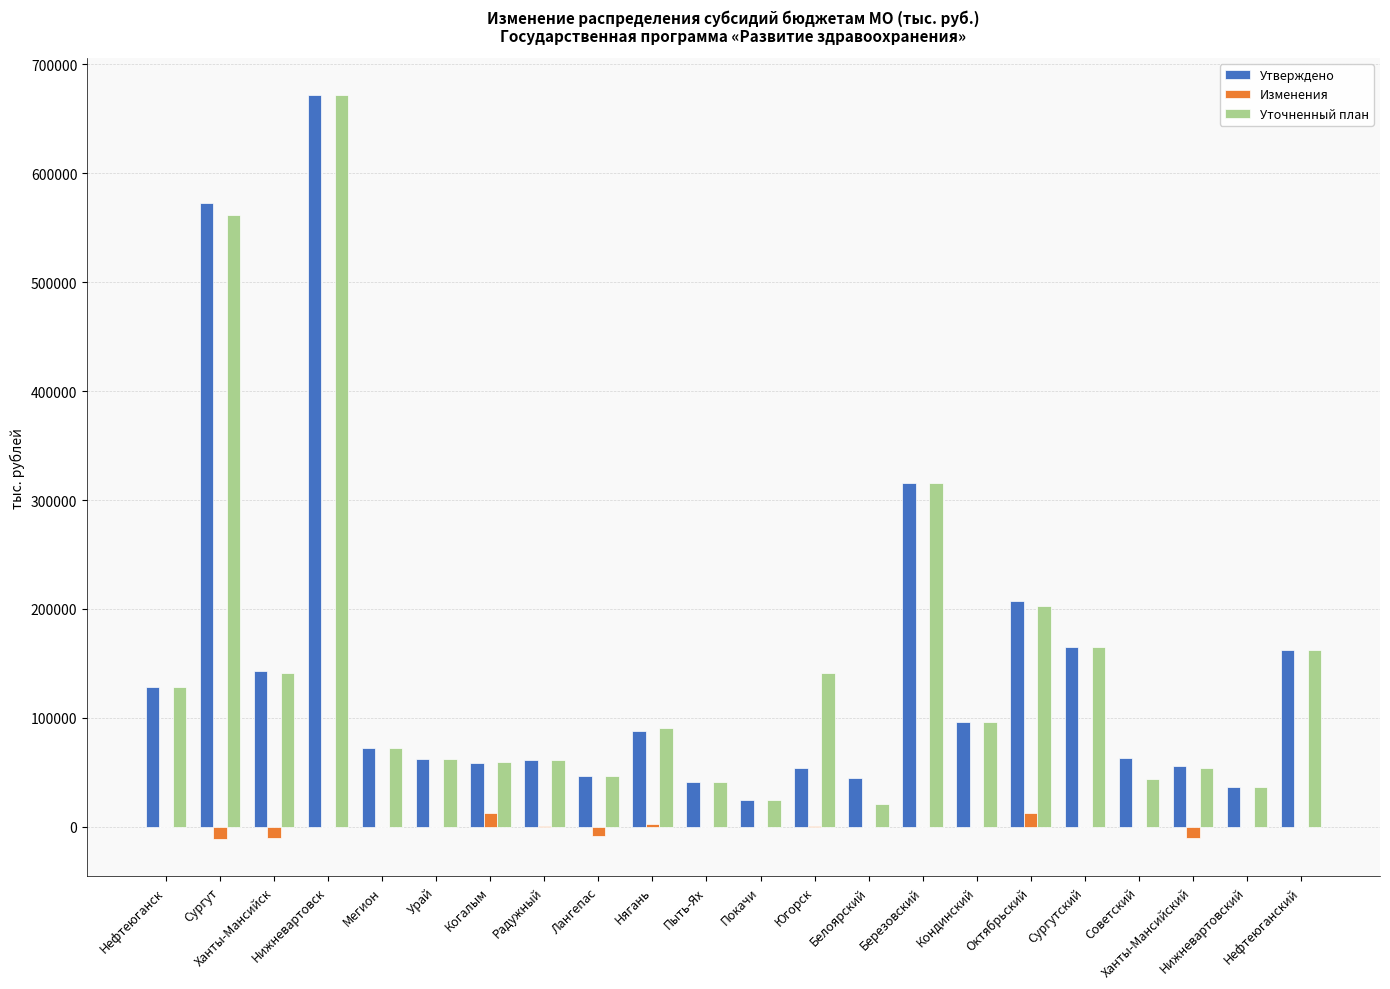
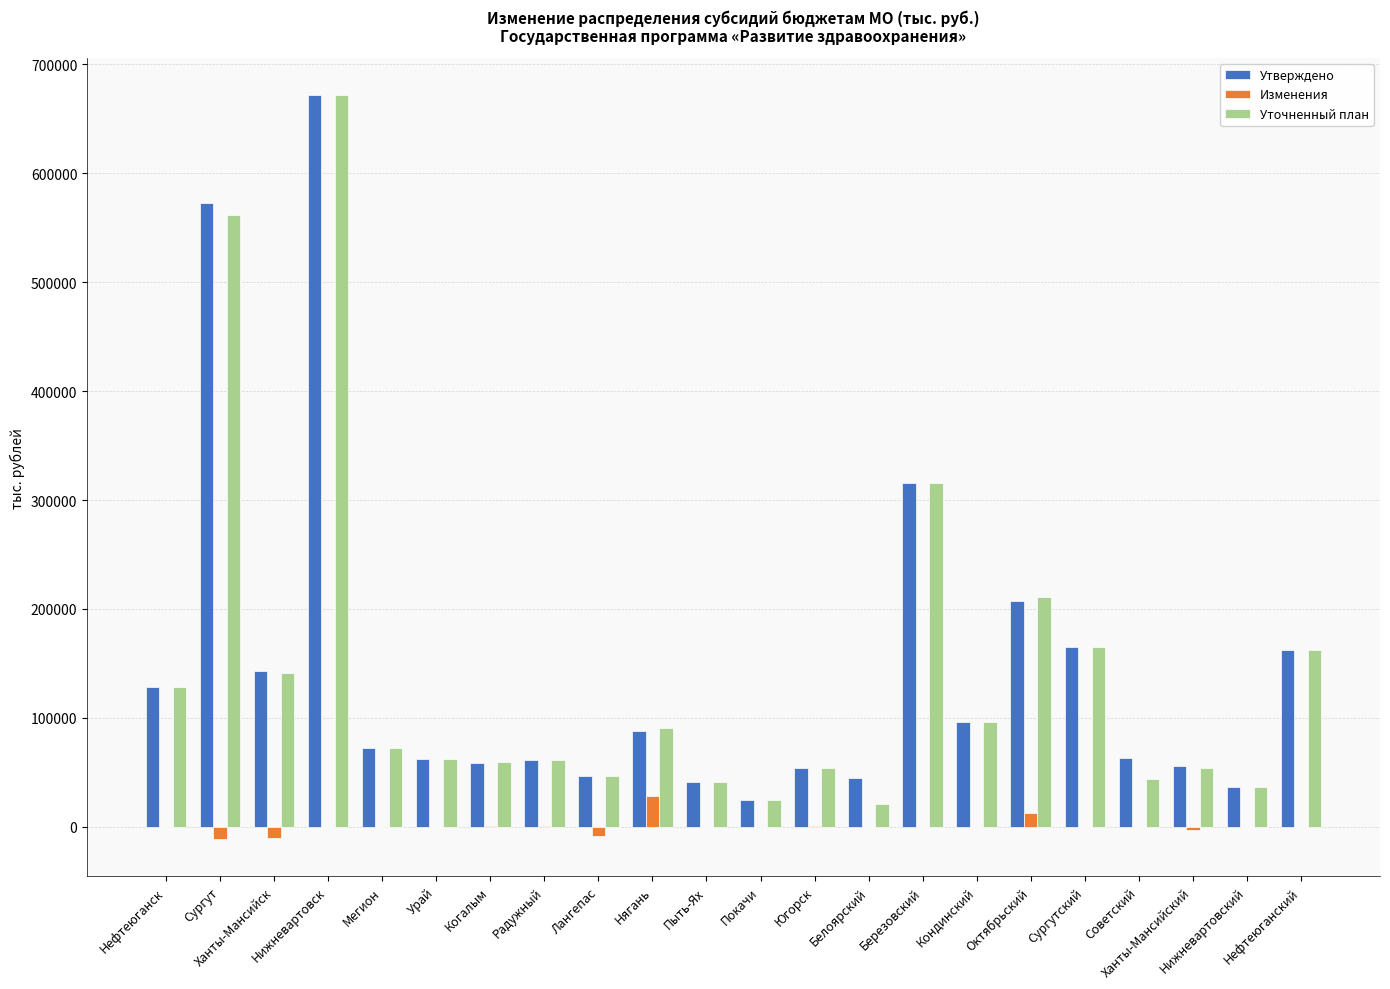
  {
    "Утверждено": {
      "Нефтеюганск": 129000,
      "Сургут": 572000,
      "Ханты-Мансийск": 143000,
      "Нижневартовск": 672000,
      "Мегион": 72000,
      "Урай": 62000,
      "Когалым": 58000,
      "Радужный": 61000,
      "Лангепас": 47000,
      "Нягань": 88000,
      "Пыть-Ях": 41000,
      "Покачи": 25000,
      "Югорск": 54000,
      "Белоярский": 45000,
      "Березовский": 316000,
      "Кондинский": 96000,
      "Октябрьский": 207000,
      "Сургутский": 165000,
      "Советский": 63000,
      "Ханты-Мансийский": 56000,
      "Нижневартовский": 37000,
      "Нефтеюганский": 162000
    },
    "Изменения": {
      "Нефтеюганск": 0,
      "Сургут": -11000,
      "Ханты-Мансийск": -10000,
      "Нижневартовск": 0,
      "Мегион": 0,
      "Урай": 0,
-     "Когалым": 12000,
+     "Когалым": 1000,
      "Лангепас": -8000,
-     "Нягань": 2000,
+     "Нягань": 29000,
      "Пыть-Ях": 0,
      "Белоярский": 0,
      "Березовский": 0,
      "Кондинский": 0,
      "Октябрьский": 12000,
      "Сургутский": 0,
      "Советский": 0,
-     "Ханты-Мансийский": -10000,
+     "Ханты-Мансийский": -3000,
      "Нижневартовский": 0,
      "Нефтеюганский": 0
    },
    "Уточненный план": {
      "Нефтеюганск": 129000,
      "Сургут": 561000,
      "Ханты-Мансийск": 141000,
      "Нижневартовск": 672000,
      "Мегион": 72000,
      "Урай": 62000,
      "Когалым": 59000,
      "Радужный": 62000,
      "Лангепас": 46000,
      "Нягань": 91000,
      "Пыть-Ях": 41000,
      "Покачи": 25000,
-     "Югорск": 142000,
+     "Югорск": 54000,
      "Белоярский": 21000,
      "Березовский": 316000,
      "Кондинский": 96000,
-     "Октябрьский": 203000,
+     "Октябрьский": 211000,
      "Сургутский": 165000,
      "Советский": 44000,
      "Ханты-Мансийский": 54000,
      "Нижневартовский": 37000,
      "Нефтеюганский": 162000
    }
  }
